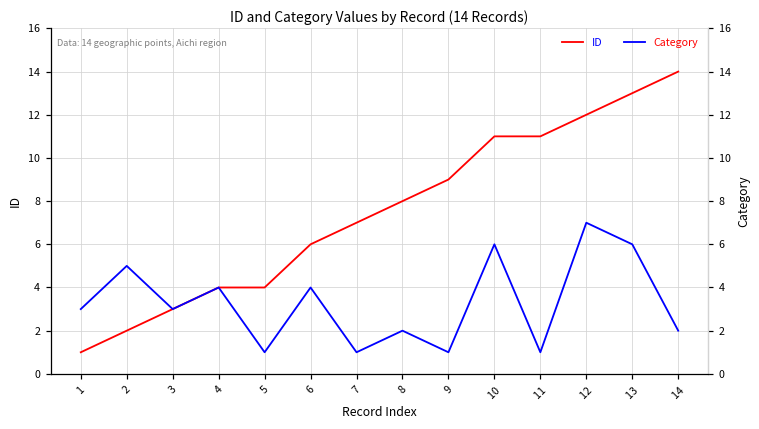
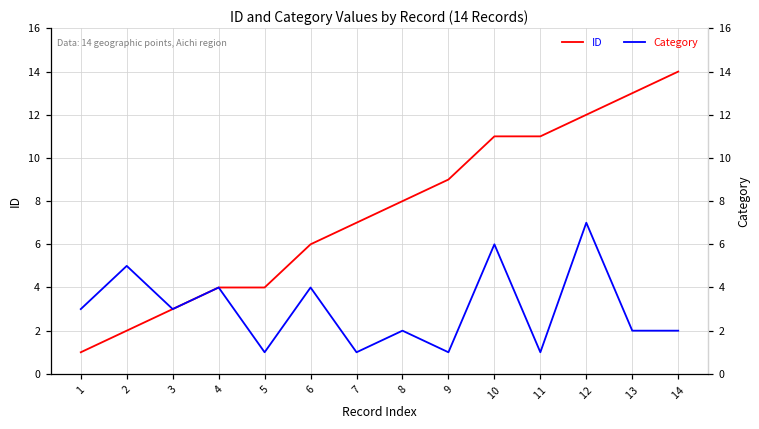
  {
    "ID": {
      "1": 1,
      "2": 2,
      "5": 4,
      "6": 6,
      "7": 7,
      "8": 8,
      "9": 9,
      "10": 11,
      "11": 11,
      "12": 12,
      "13": 13,
      "14": 14
    },
    "Category": {
      "1": 3,
      "2": 5,
      "5": 1,
      "6": 4,
      "7": 1,
      "8": 2,
      "9": 1,
      "10": 6,
      "11": 1,
      "12": 7,
-     "13": 6,
+     "13": 2,
      "14": 2
    }
  }
